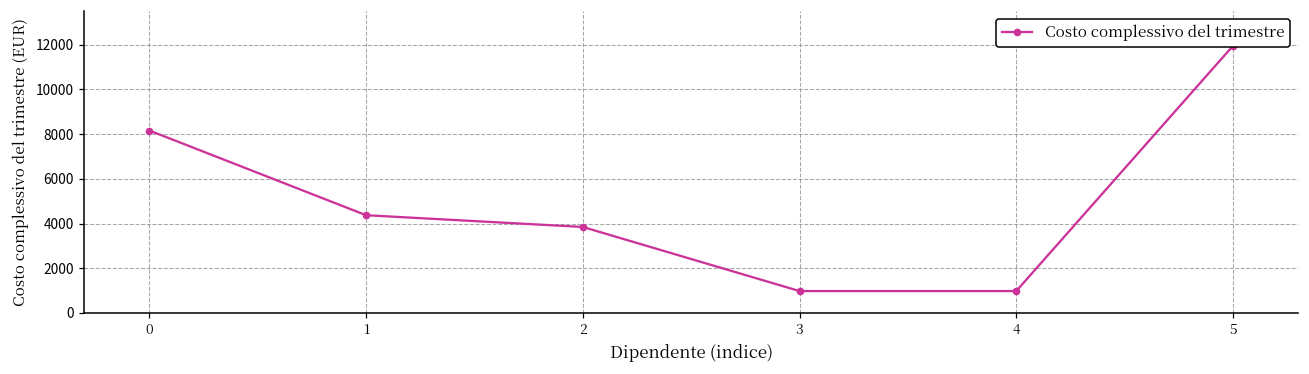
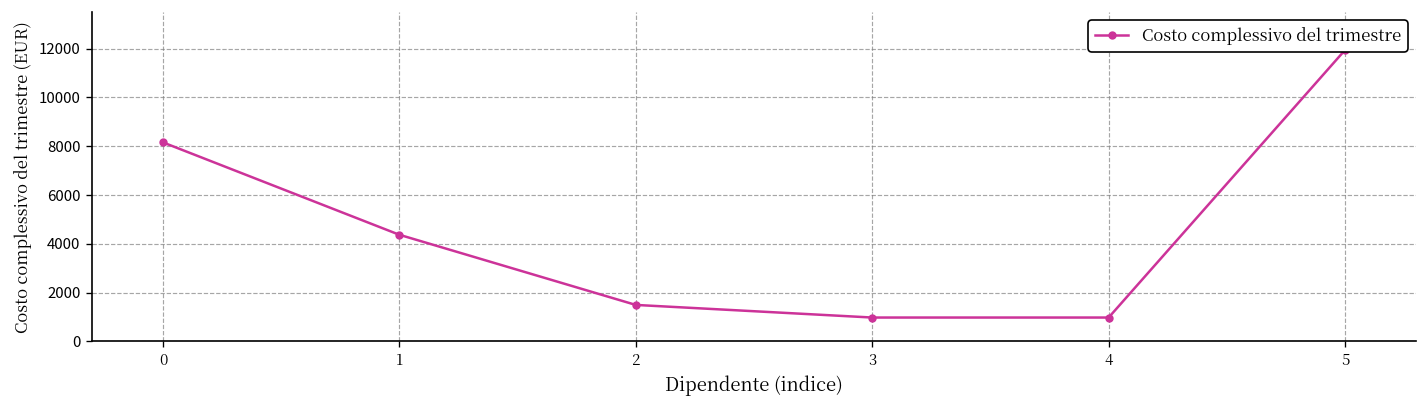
  {
    "0": 8200,
    "1": 4400,
-   "2": 3800,
+   "2": 1500,
    "3": 1000,
    "4": 1000
  }
